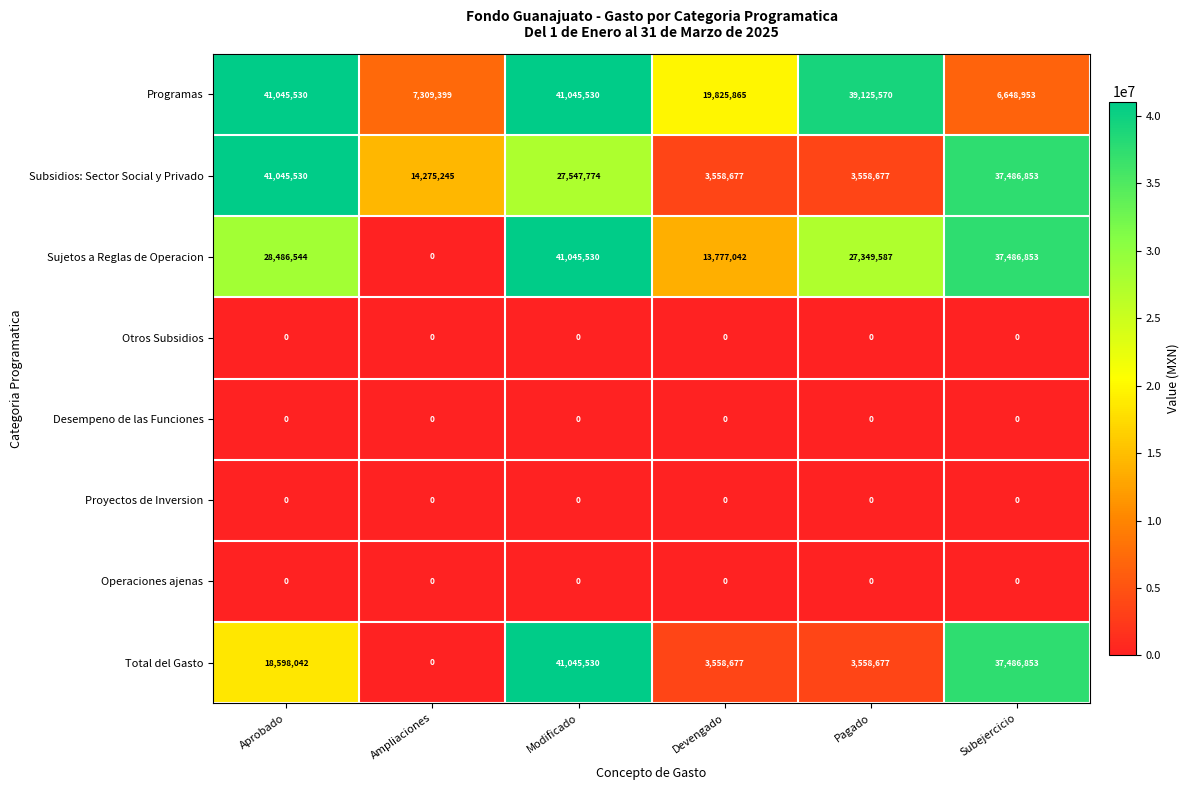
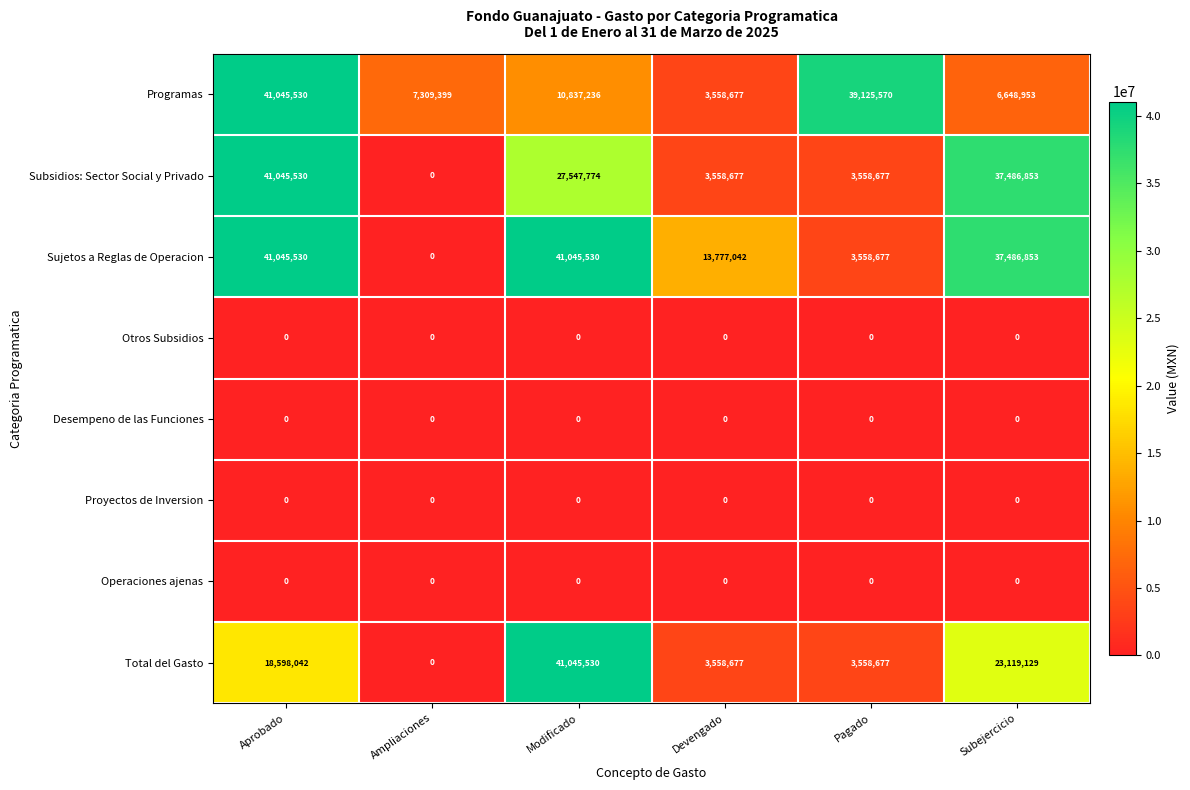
  {
    "Programas": {
      "Aprobado": "41,045,530",
      "Ampliaciones": "7,309,399",
-     "Modificado": "41,045,530",
-     "Devengado": "19,825,865",
+     "Modificado": "10,837,236",
+     "Devengado": "3,558,677",
      "Pagado": "39,125,570",
      "Subejercicio": "6,648,953"
    },
    "Subsidios: Sector Social y Privado": {
      "Aprobado": "41,045,530",
-     "Ampliaciones": "14,275,245",
+     "Ampliaciones": "0",
      "Modificado": "27,547,774",
      "Devengado": "3,558,677",
      "Pagado": "3,558,677",
      "Subejercicio": "37,486,853"
    },
    "Sujetos a Reglas de Operacion": {
-     "Aprobado": "28,486,544",
+     "Aprobado": "41,045,530",
      "Ampliaciones": "0",
      "Modificado": "41,045,530",
      "Devengado": "13,777,042",
-     "Pagado": "27,349,587",
+     "Pagado": "3,558,677",
      "Subejercicio": "37,486,853"
    },
    "Otros Subsidios": {
      "Aprobado": "0",
      "Ampliaciones": "0",
      "Modificado": "0",
      "Devengado": "0",
      "Pagado": "0",
      "Subejercicio": "0"
    },
    "Desempeno de las Funciones": {
      "Aprobado": "0",
      "Ampliaciones": "0",
      "Modificado": "0",
      "Devengado": "0",
      "Pagado": "0",
      "Subejercicio": "0"
    },
    "Proyectos de Inversion": {
      "Aprobado": "0",
      "Ampliaciones": "0",
      "Modificado": "0",
      "Devengado": "0",
      "Pagado": "0",
      "Subejercicio": "0"
    },
    "Operaciones ajenas": {
      "Aprobado": "0",
      "Ampliaciones": "0",
      "Modificado": "0",
      "Devengado": "0",
      "Pagado": "0",
      "Subejercicio": "0"
    },
    "Total del Gasto": {
      "Aprobado": "18,598,042",
      "Ampliaciones": "0",
      "Modificado": "41,045,530",
      "Devengado": "3,558,677",
      "Pagado": "3,558,677",
-     "Subejercicio": "37,486,853"
+     "Subejercicio": "23,119,129"
    }
  }
